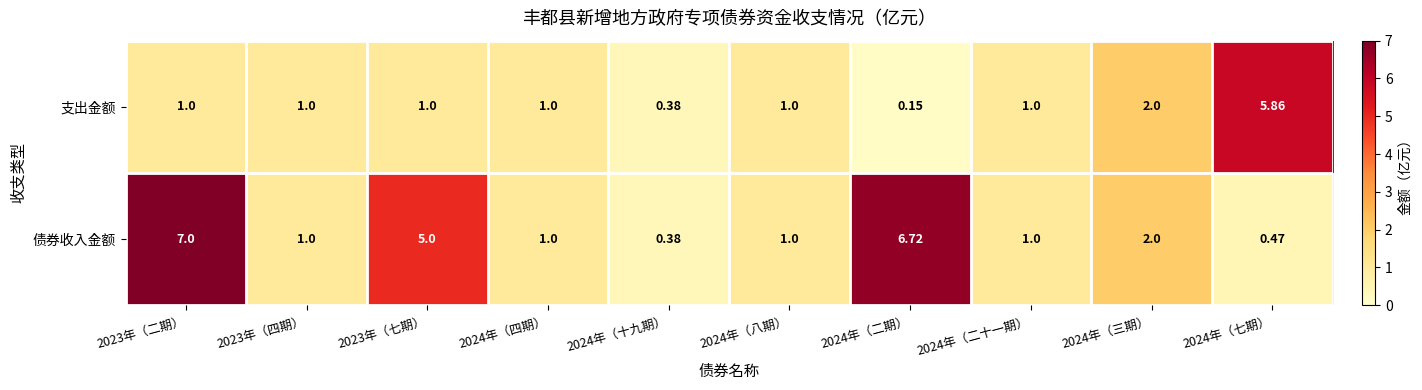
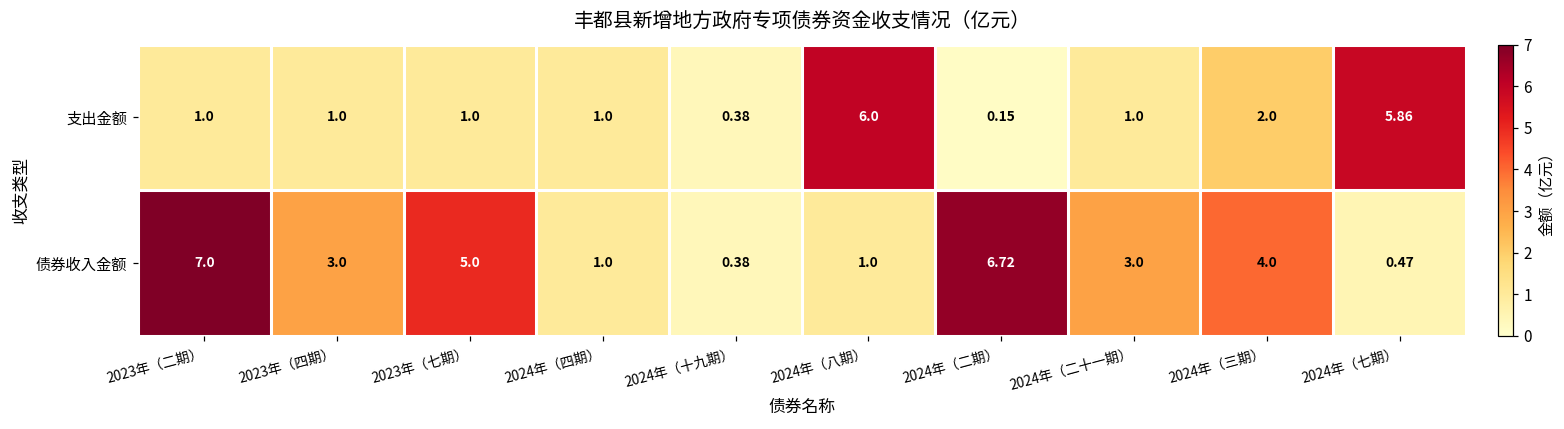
  {
    "支出金额": {
      "2023年（二期）": 1.0,
      "2023年（四期）": 1.0,
      "2023年（七期）": 1.0,
      "2024年（四期）": 1.0,
      "2024年（十九期）": 0.38,
-     "2024年（八期）": 1.0,
+     "2024年（八期）": 6.0,
      "2024年（二期）": 0.15,
      "2024年（二十一期）": 1.0,
      "2024年（三期）": 2.0,
      "2024年（七期）": 5.86
    },
    "债券收入金额": {
      "2023年（二期）": 7.0,
-     "2023年（四期）": 1.0,
+     "2023年（四期）": 3.0,
      "2023年（七期）": 5.0,
      "2024年（四期）": 1.0,
      "2024年（十九期）": 0.38,
      "2024年（八期）": 1.0,
      "2024年（二期）": 6.72,
-     "2024年（二十一期）": 1.0,
-     "2024年（三期）": 2.0,
+     "2024年（二十一期）": 3.0,
+     "2024年（三期）": 4.0,
      "2024年（七期）": 0.47
    }
  }
